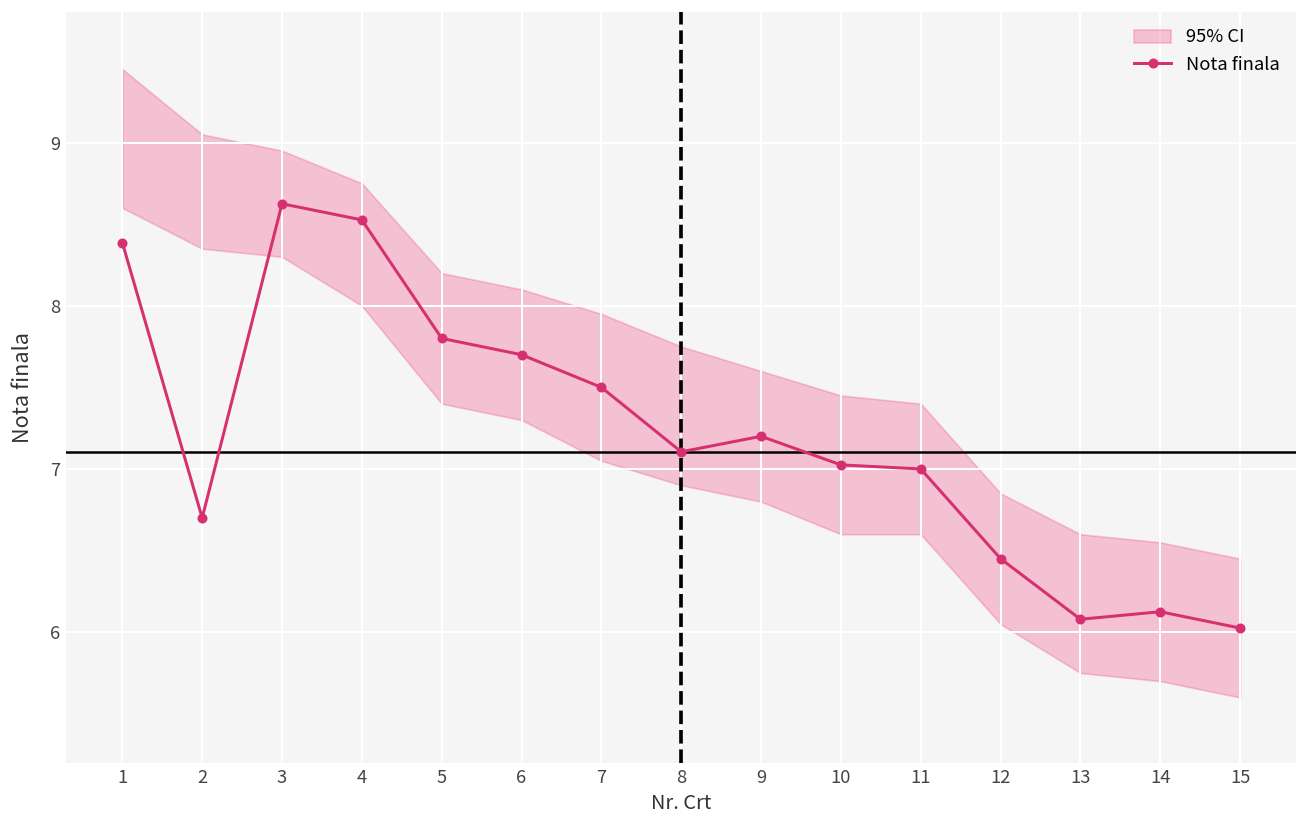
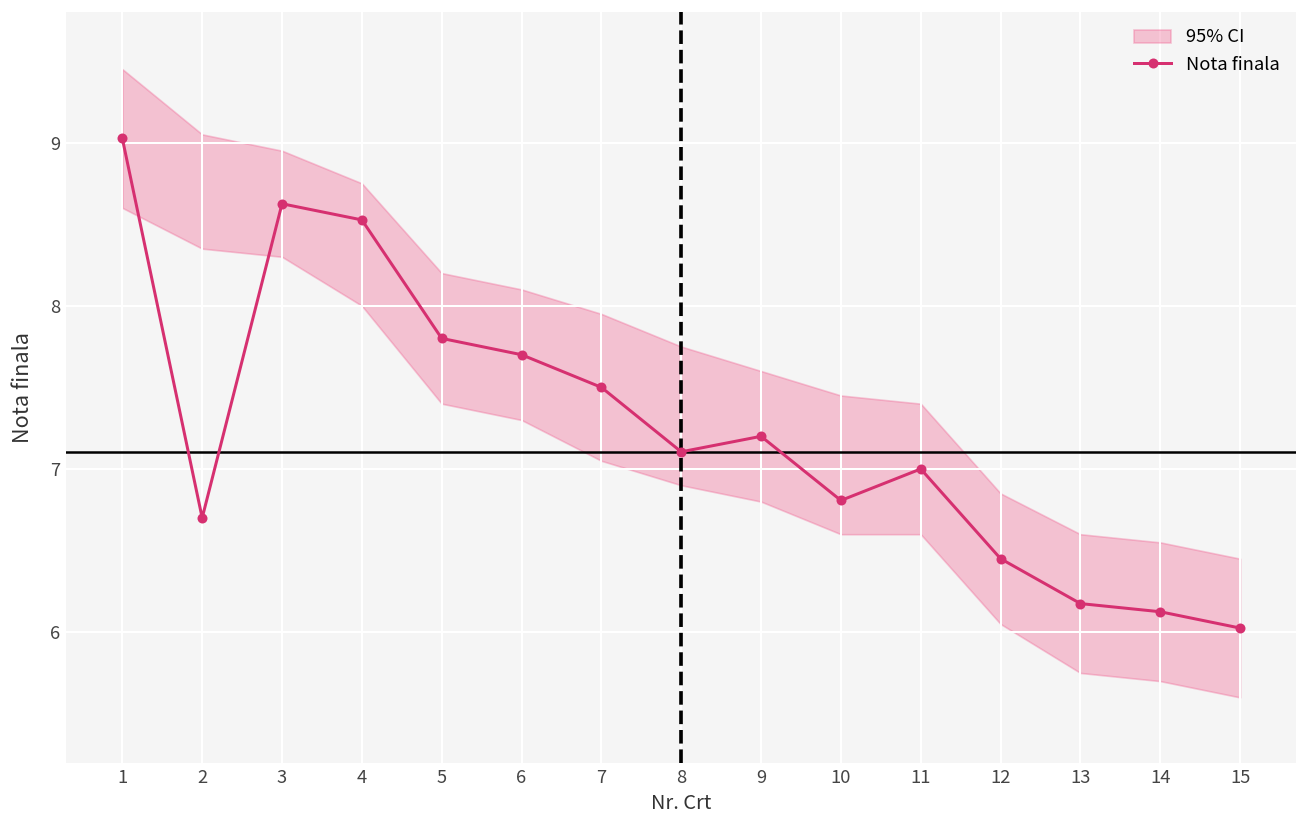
  {
    "Nota finala": {
-     "1": 8.39,
+     "1": 9.03,
      "2": 6.70,
      "3": 8.63,
      "4": 8.53,
      "5": 7.80,
      "6": 7.70,
      "7": 7.50,
      "8": 7.11,
      "9": 7.20,
-     "10": 7.03,
+     "10": 6.81,
      "11": 7.00,
      "12": 6.45,
-     "13": 6.08,
+     "13": 6.18,
      "14": 6.13,
      "15": 6.03
    }
  }
